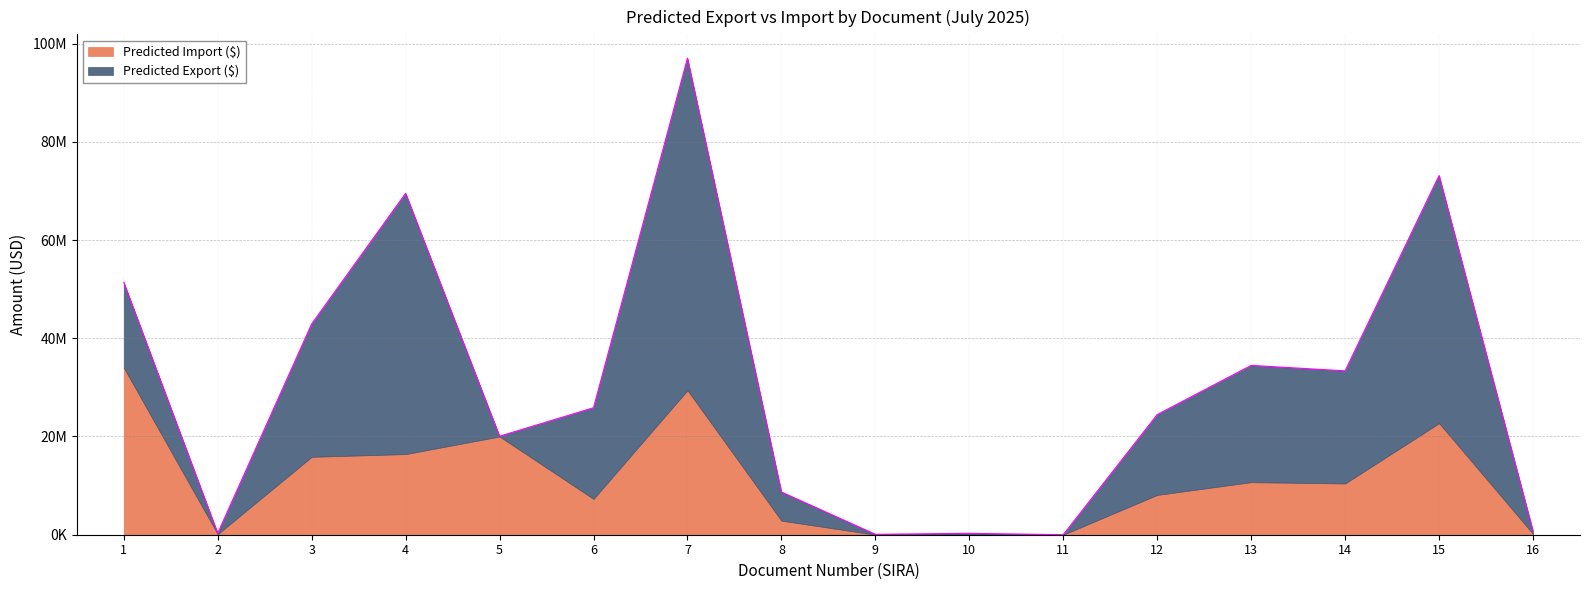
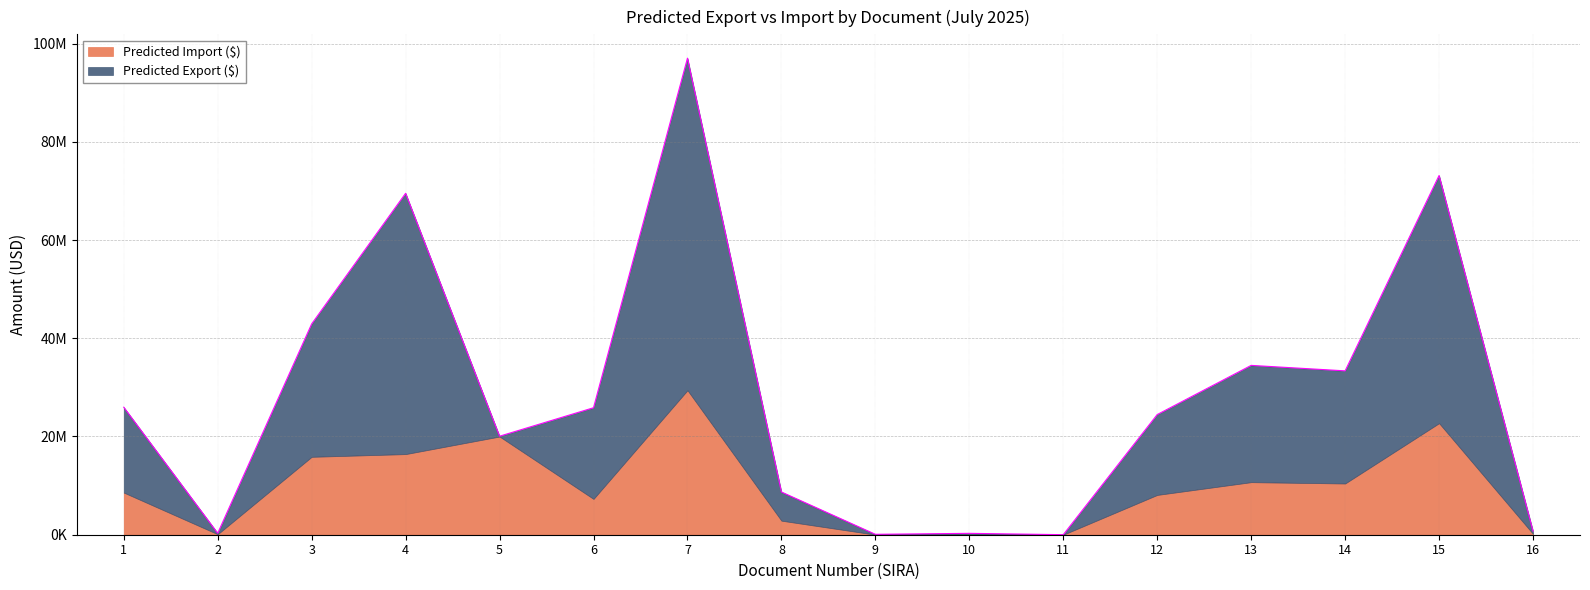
  {
    "Predicted Import ($)": {
-     "1": 34000000,
+     "1": 9000000,
      "3": 16000000,
      "4": 16000000,
      "6": 7000000,
      "7": 29000000,
      "8": 3000000,
      "12": 8000000,
      "13": 11000000,
      "14": 10000000,
      "15": 23000000
    },
    "Predicted Export ($)": {
      "1": 17000000,
      "3": 27000000,
      "4": 53000000,
      "6": 19000000,
      "7": 68000000,
      "8": 6000000,
      "12": 16000000,
      "13": 24000000,
      "14": 23000000,
      "15": 50000000,
      "16": 1000000
    }
  }
